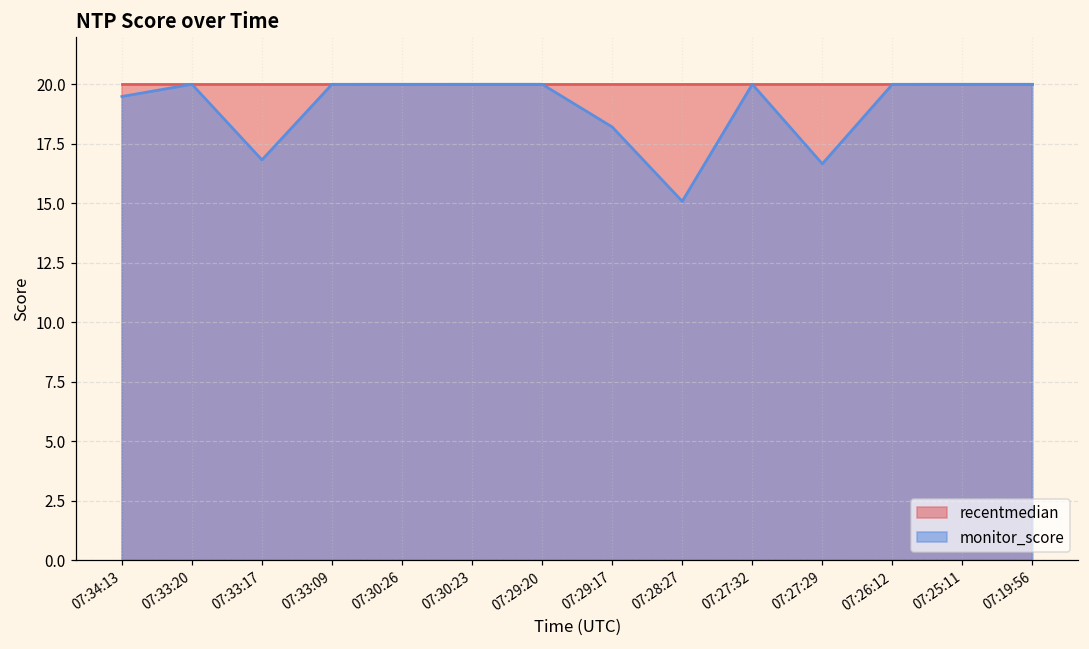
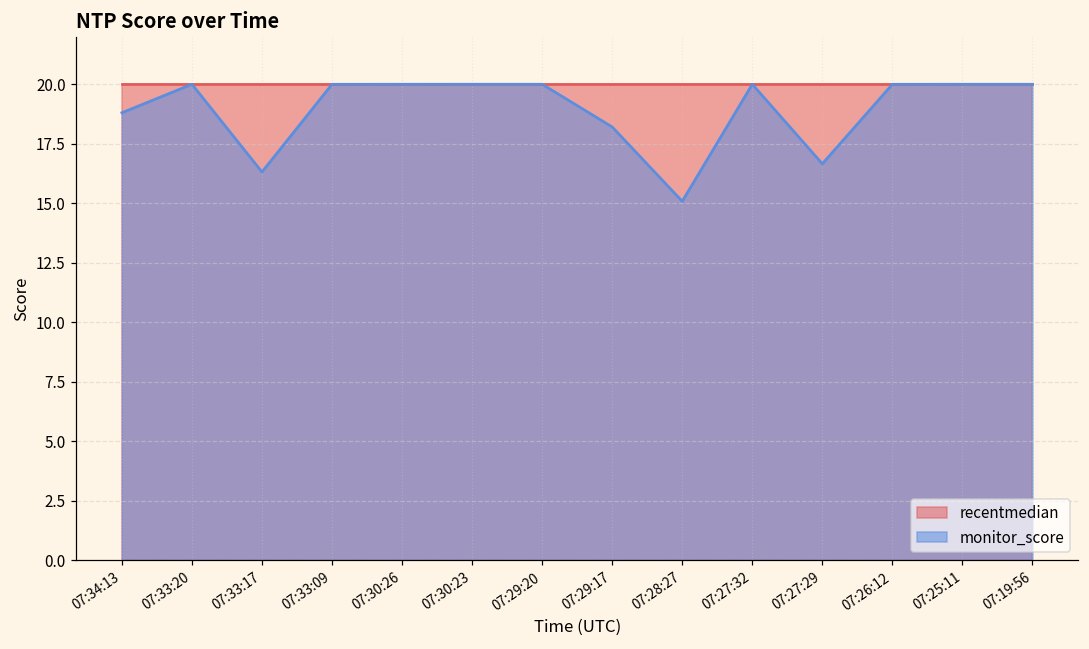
  {
    "recentmedian": {
      "07:34:13": 20.0,
      "07:33:17": 20.0,
      "07:29:17": 20.0,
      "07:28:27": 20.0,
      "07:27:29": 20.0
    },
    "monitor_score": {
-     "07:34:13": 19.5,
-     "07:33:17": 16.8,
+     "07:34:13": 18.8,
+     "07:33:17": 16.3,
      "07:29:17": 18.2,
      "07:28:27": 15.1,
      "07:27:29": 16.7
    }
  }
